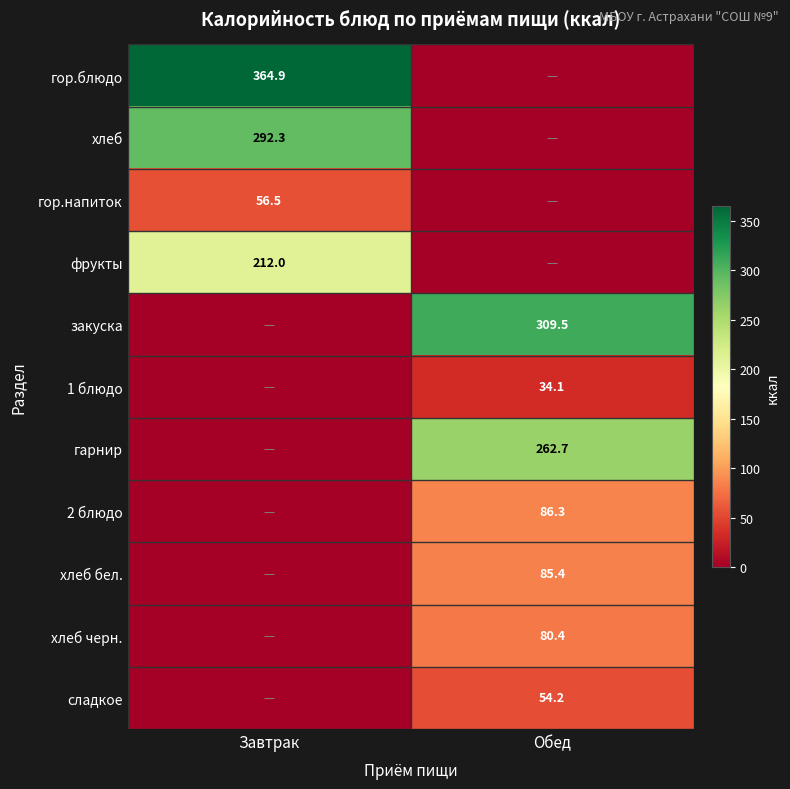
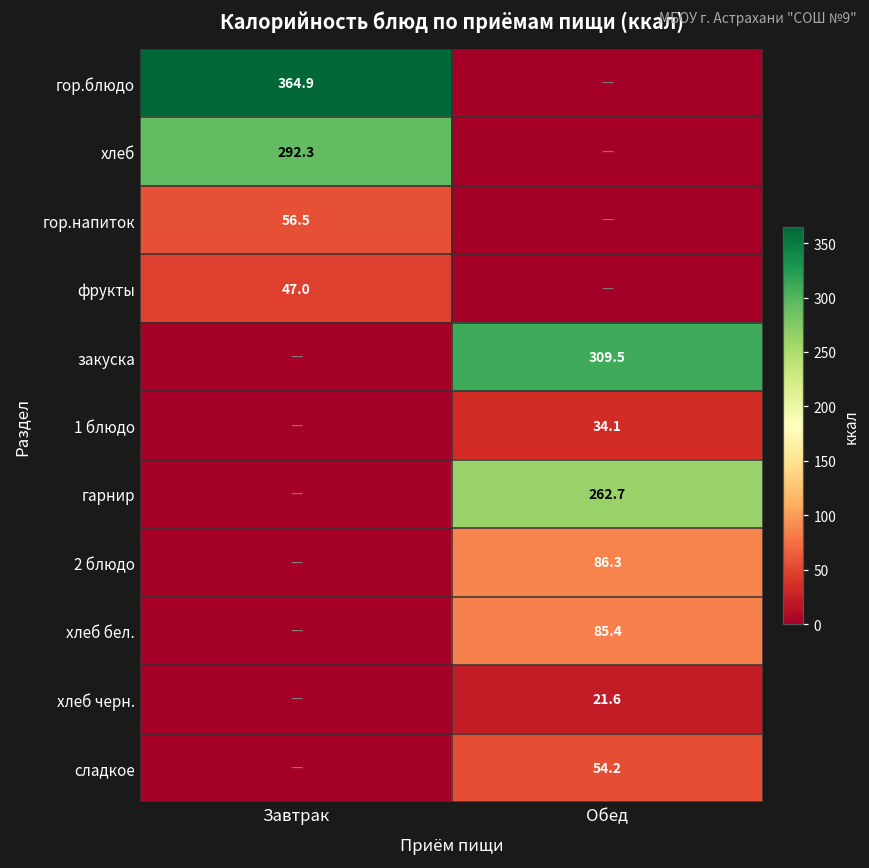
  {
    "гор.блюдо": {
      "Завтрак": 364.9
    },
    "хлеб": {
      "Завтрак": 292.3
    },
    "гор.напиток": {
      "Завтрак": 56.5
    },
    "фрукты": {
-     "Завтрак": 212.0
+     "Завтрак": 47.0
    },
    "закуска": {
      "Обед": 309.5
    },
    "1 блюдо": {
      "Обед": 34.1
    },
    "гарнир": {
      "Обед": 262.7
    },
    "2 блюдо": {
      "Обед": 86.3
    },
    "хлеб бел.": {
      "Обед": 85.4
    },
    "хлеб черн.": {
-     "Обед": 80.4
+     "Обед": 21.6
    },
    "сладкое": {
      "Обед": 54.2
    }
  }
